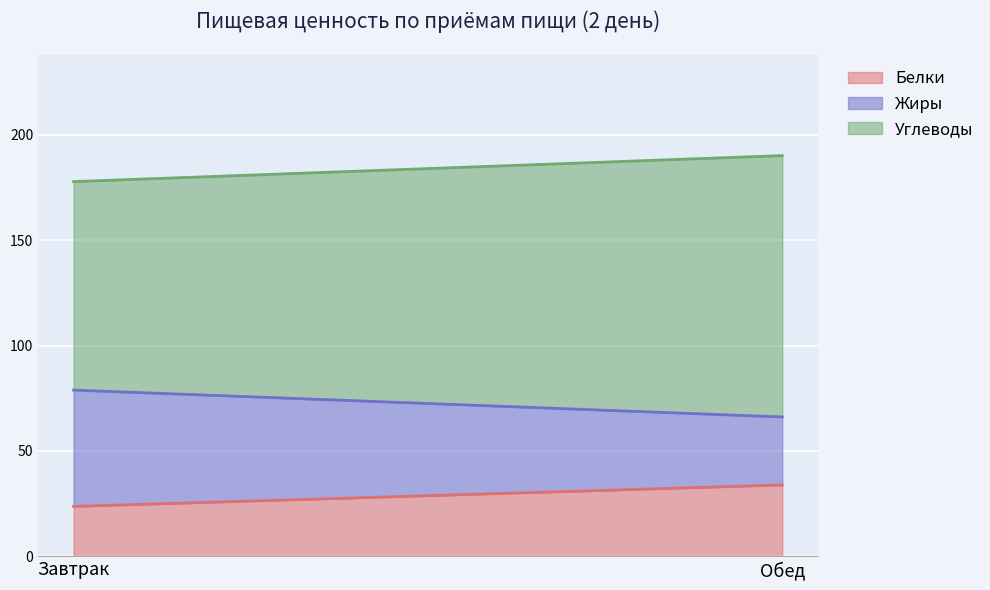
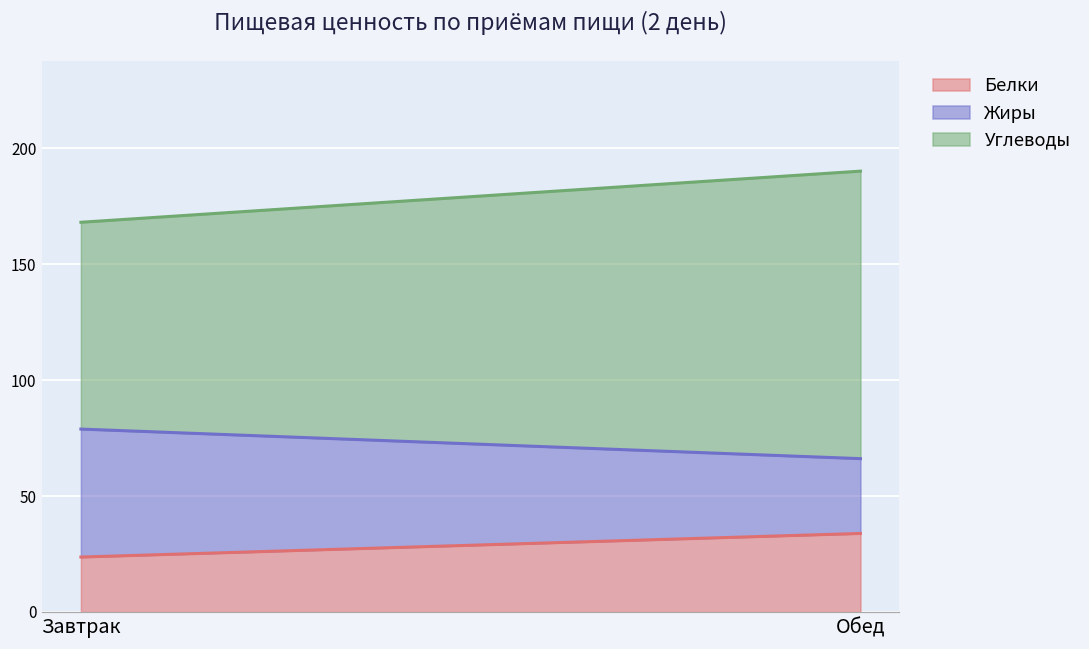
  {
    "Белки": {
      "Завтрак": 24,
      "Обед": 34
    },
    "Жиры": {
      "Завтрак": 55,
      "Обед": 32
    },
    "Углеводы": {
-     "Завтрак": 99,
+     "Завтрак": 89,
      "Обед": 124
    }
  }
